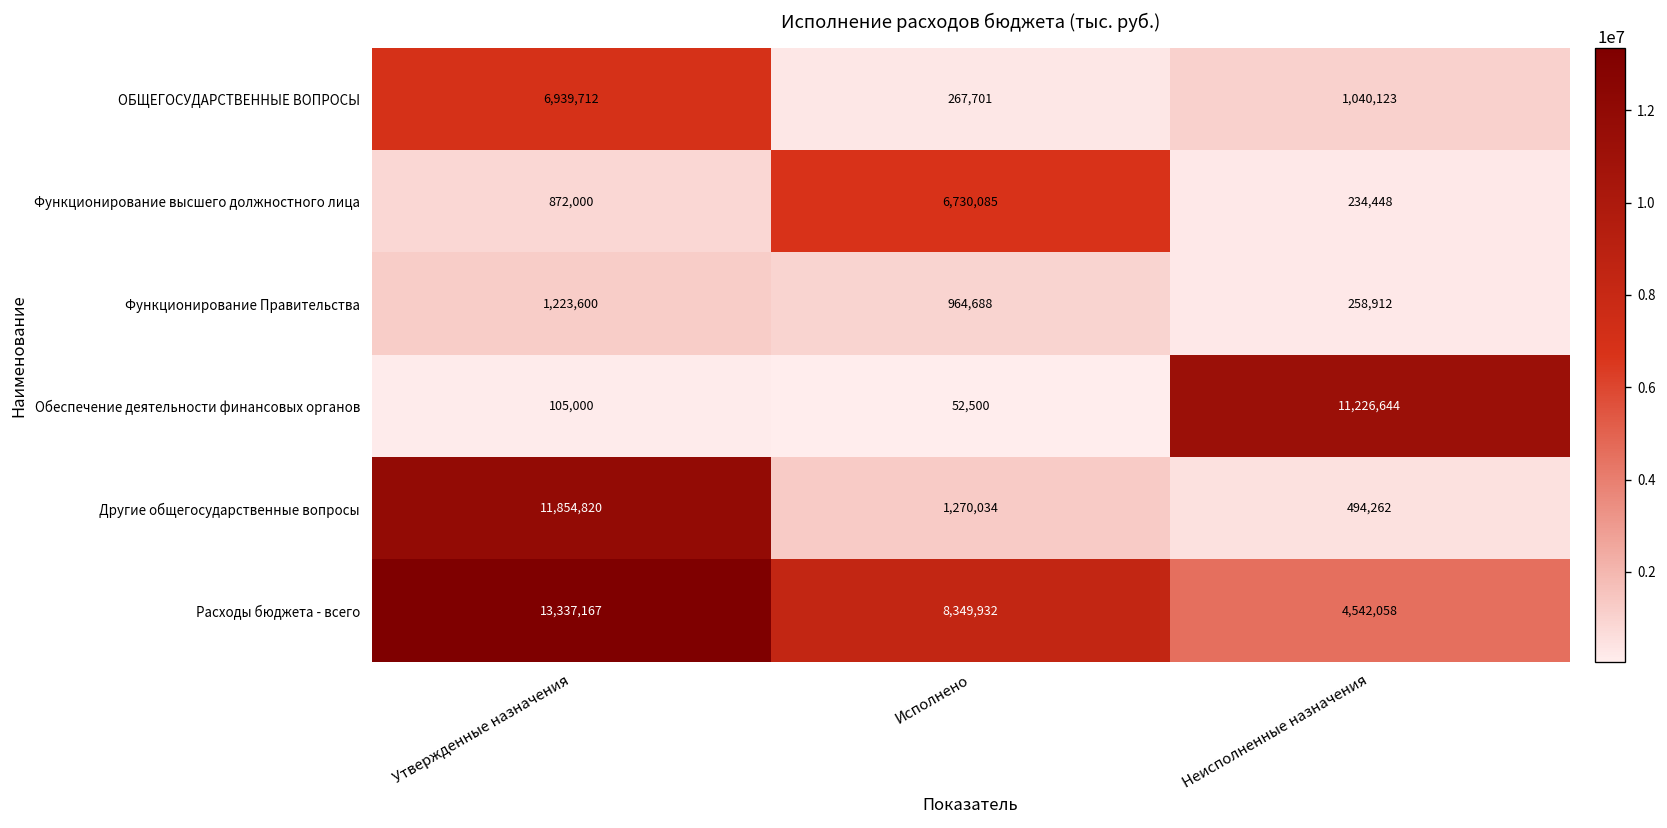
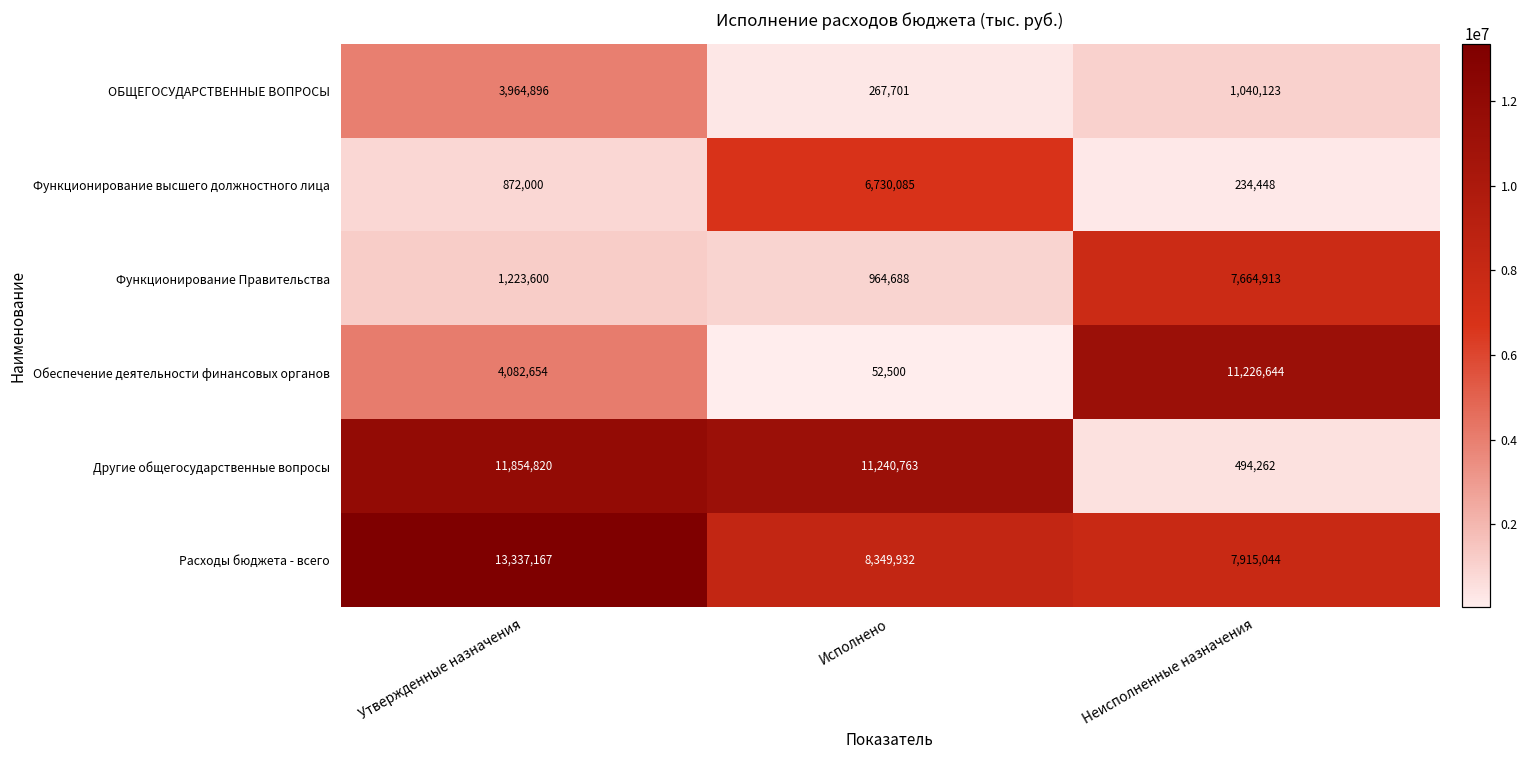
  {
    "ОБЩЕГОСУДАРСТВЕННЫЕ ВОПРОСЫ": {
-     "Утвержденные назначения": "6,939,712",
+     "Утвержденные назначения": "3,964,896",
      "Исполнено": "267,701",
      "Неисполненные назначения": "1,040,123"
    },
    "Функционирование высшего должностного лица": {
      "Утвержденные назначения": "872,000",
      "Исполнено": "6,730,085",
      "Неисполненные назначения": "234,448"
    },
    "Функционирование Правительства": {
      "Утвержденные назначения": "1,223,600",
      "Исполнено": "964,688",
-     "Неисполненные назначения": "258,912"
+     "Неисполненные назначения": "7,664,913"
    },
    "Обеспечение деятельности финансовых органов": {
-     "Утвержденные назначения": "105,000",
+     "Утвержденные назначения": "4,082,654",
      "Исполнено": "52,500",
      "Неисполненные назначения": "11,226,644"
    },
    "Другие общегосударственные вопросы": {
      "Утвержденные назначения": "11,854,820",
-     "Исполнено": "1,270,034",
+     "Исполнено": "11,240,763",
      "Неисполненные назначения": "494,262"
    },
    "Расходы бюджета - всего": {
      "Утвержденные назначения": "13,337,167",
      "Исполнено": "8,349,932",
-     "Неисполненные назначения": "4,542,058"
+     "Неисполненные назначения": "7,915,044"
    }
  }
